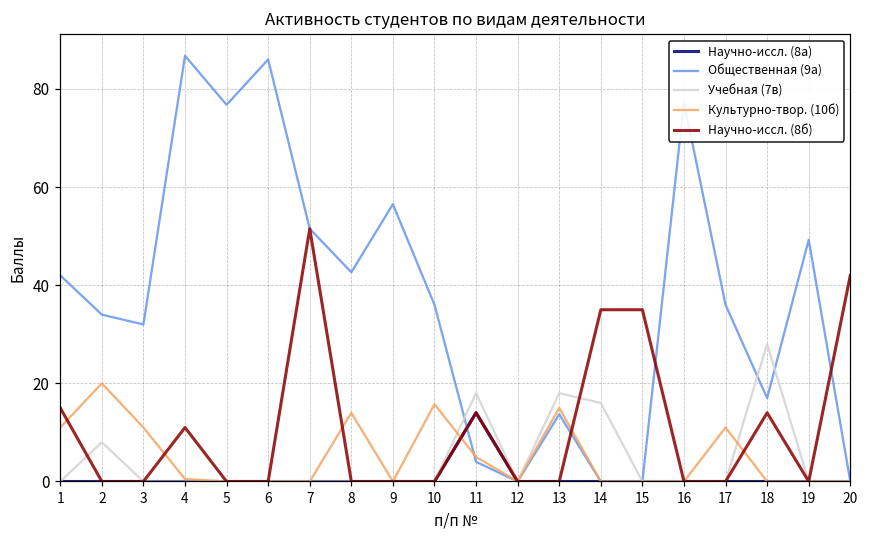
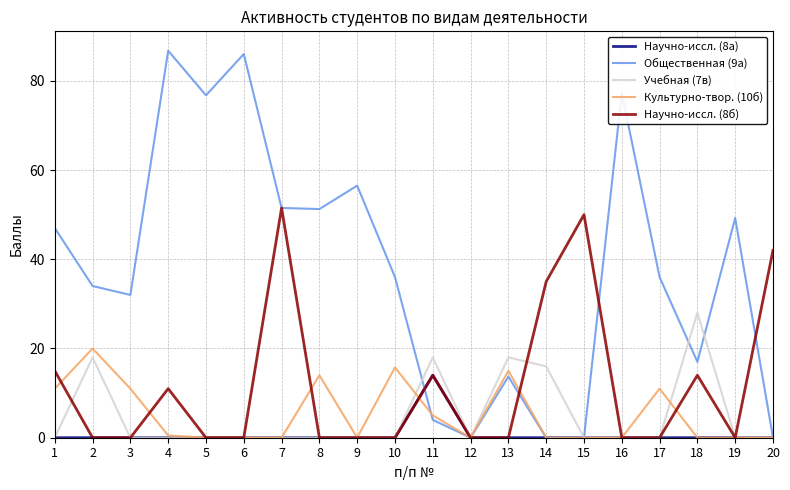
  {
    "Общественная (9а)": {
-     "1": 42,
+     "1": 47,
      "2": 34,
      "3": 32,
      "4": 87,
      "5": 77,
      "6": 86,
-     "8": 43,
+     "8": 51,
      "9": 57,
      "10": 36,
      "11": 4,
      "13": 14,
      "17": 36,
      "18": 17,
      "19": 49
    },
    "Учебная (7в)": {
-     "2": 8,
+     "2": 18,
      "11": 18,
      "13": 18,
      "14": 16,
      "18": 28
    },
    "Культурно-твор. (10б)": {
      "1": 11,
      "2": 20,
      "3": 11,
      "8": 14,
      "10": 16,
      "11": 5,
      "13": 15,
      "17": 11
    },
    "Научно-иссл. (8б)": {
      "1": 15,
      "4": 11,
      "14": 35,
-     "15": 35,
+     "15": 50,
      "18": 14,
      "20": 42
    }
  }
